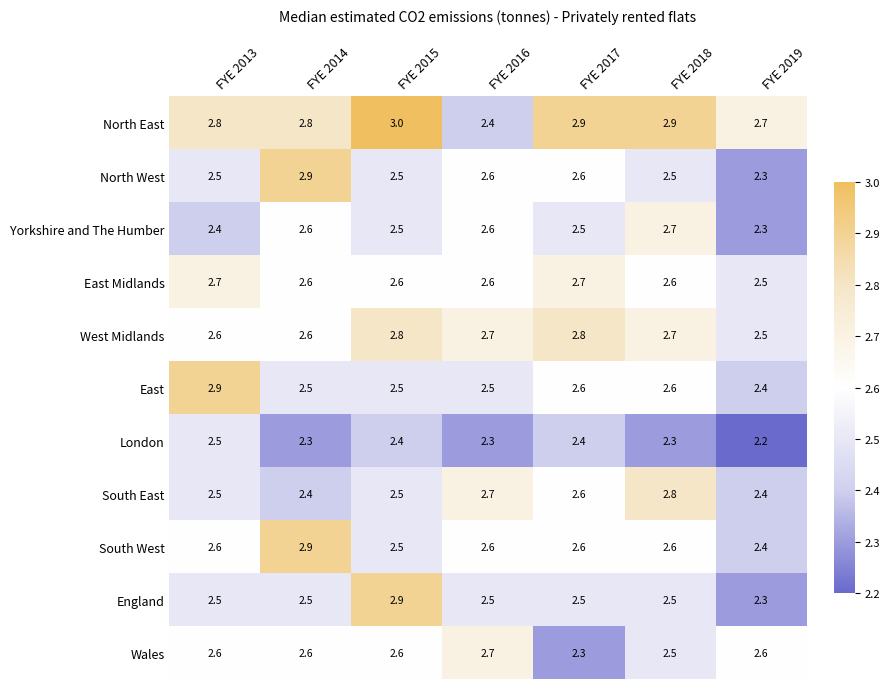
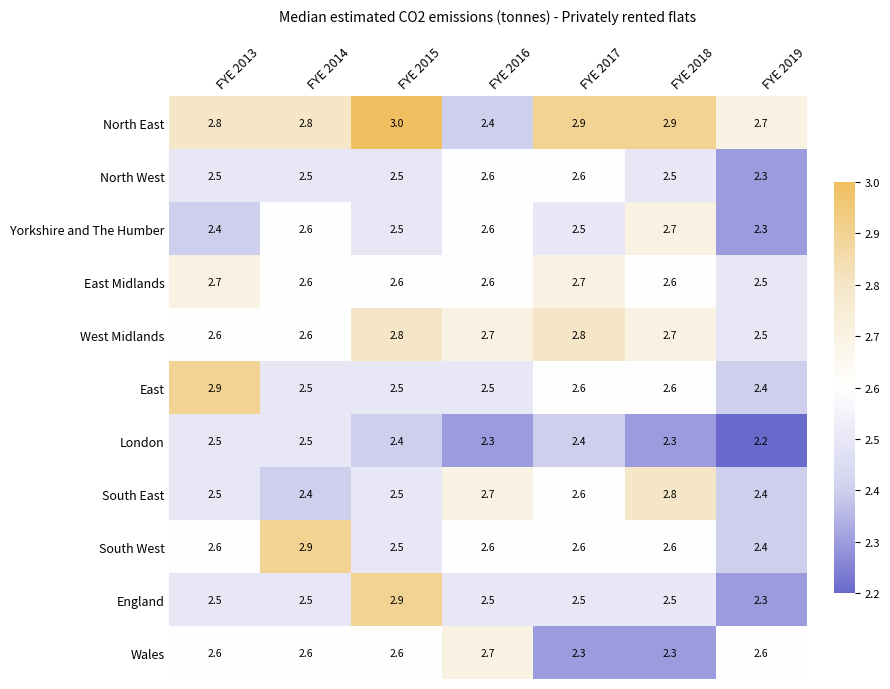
  {
    "North East": {
      "FYE 2013": 2.8,
      "FYE 2014": 2.8,
      "FYE 2015": 3.0,
      "FYE 2016": 2.4,
      "FYE 2017": 2.9,
      "FYE 2018": 2.9,
      "FYE 2019": 2.7
    },
    "North West": {
      "FYE 2013": 2.5,
-     "FYE 2014": 2.9,
+     "FYE 2014": 2.5,
      "FYE 2015": 2.5,
      "FYE 2016": 2.6,
      "FYE 2017": 2.6,
      "FYE 2018": 2.5,
      "FYE 2019": 2.3
    },
    "Yorkshire and The Humber": {
      "FYE 2013": 2.4,
      "FYE 2014": 2.6,
      "FYE 2015": 2.5,
      "FYE 2016": 2.6,
      "FYE 2017": 2.5,
      "FYE 2018": 2.7,
      "FYE 2019": 2.3
    },
    "East Midlands": {
      "FYE 2013": 2.7,
      "FYE 2014": 2.6,
      "FYE 2015": 2.6,
      "FYE 2016": 2.6,
      "FYE 2017": 2.7,
      "FYE 2018": 2.6,
      "FYE 2019": 2.5
    },
    "West Midlands": {
      "FYE 2013": 2.6,
      "FYE 2014": 2.6,
      "FYE 2015": 2.8,
      "FYE 2016": 2.7,
      "FYE 2017": 2.8,
      "FYE 2018": 2.7,
      "FYE 2019": 2.5
    },
    "East": {
      "FYE 2013": 2.9,
      "FYE 2014": 2.5,
      "FYE 2015": 2.5,
      "FYE 2016": 2.5,
      "FYE 2017": 2.6,
      "FYE 2018": 2.6,
      "FYE 2019": 2.4
    },
    "London": {
      "FYE 2013": 2.5,
-     "FYE 2014": 2.3,
+     "FYE 2014": 2.5,
      "FYE 2015": 2.4,
      "FYE 2016": 2.3,
      "FYE 2017": 2.4,
      "FYE 2018": 2.3,
      "FYE 2019": 2.2
    },
    "South East": {
      "FYE 2013": 2.5,
      "FYE 2014": 2.4,
      "FYE 2015": 2.5,
      "FYE 2016": 2.7,
      "FYE 2017": 2.6,
      "FYE 2018": 2.8,
      "FYE 2019": 2.4
    },
    "South West": {
      "FYE 2013": 2.6,
      "FYE 2014": 2.9,
      "FYE 2015": 2.5,
      "FYE 2016": 2.6,
      "FYE 2017": 2.6,
      "FYE 2018": 2.6,
      "FYE 2019": 2.4
    },
    "England": {
      "FYE 2013": 2.5,
      "FYE 2014": 2.5,
      "FYE 2015": 2.9,
      "FYE 2016": 2.5,
      "FYE 2017": 2.5,
      "FYE 2018": 2.5,
      "FYE 2019": 2.3
    },
    "Wales": {
      "FYE 2013": 2.6,
      "FYE 2014": 2.6,
      "FYE 2015": 2.6,
      "FYE 2016": 2.7,
      "FYE 2017": 2.3,
-     "FYE 2018": 2.5,
+     "FYE 2018": 2.3,
      "FYE 2019": 2.6
    }
  }
